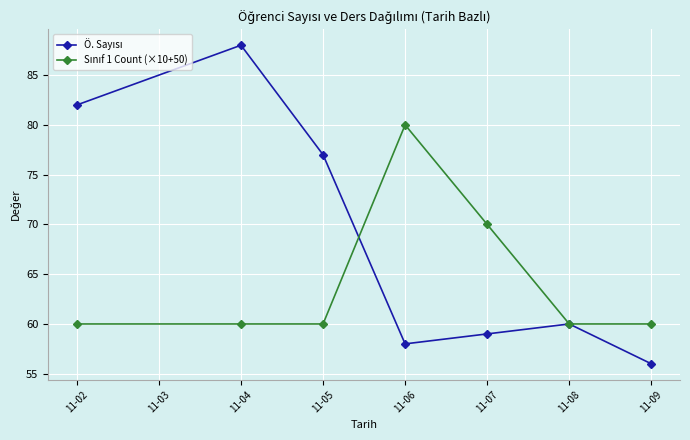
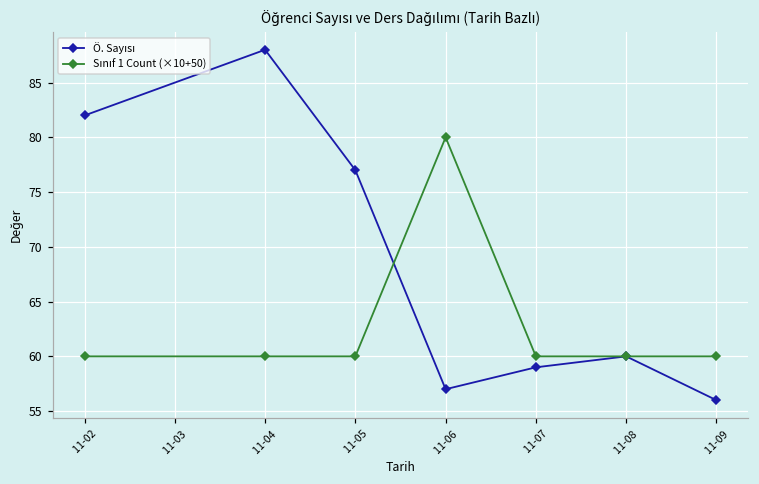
  {
    "Ö. Sayısı": {
      "11-02": 82,
      "11-04": 88,
      "11-05": 77,
-     "11-06": 58,
+     "11-06": 57,
      "11-07": 59,
      "11-09": 56
    },
    "Sınıf 1 Count (×10+50)": {
      "11-02": 60,
      "11-04": 60,
      "11-05": 60,
      "11-06": 80,
-     "11-07": 70,
+     "11-07": 60,
      "11-09": 60
    }
  }
